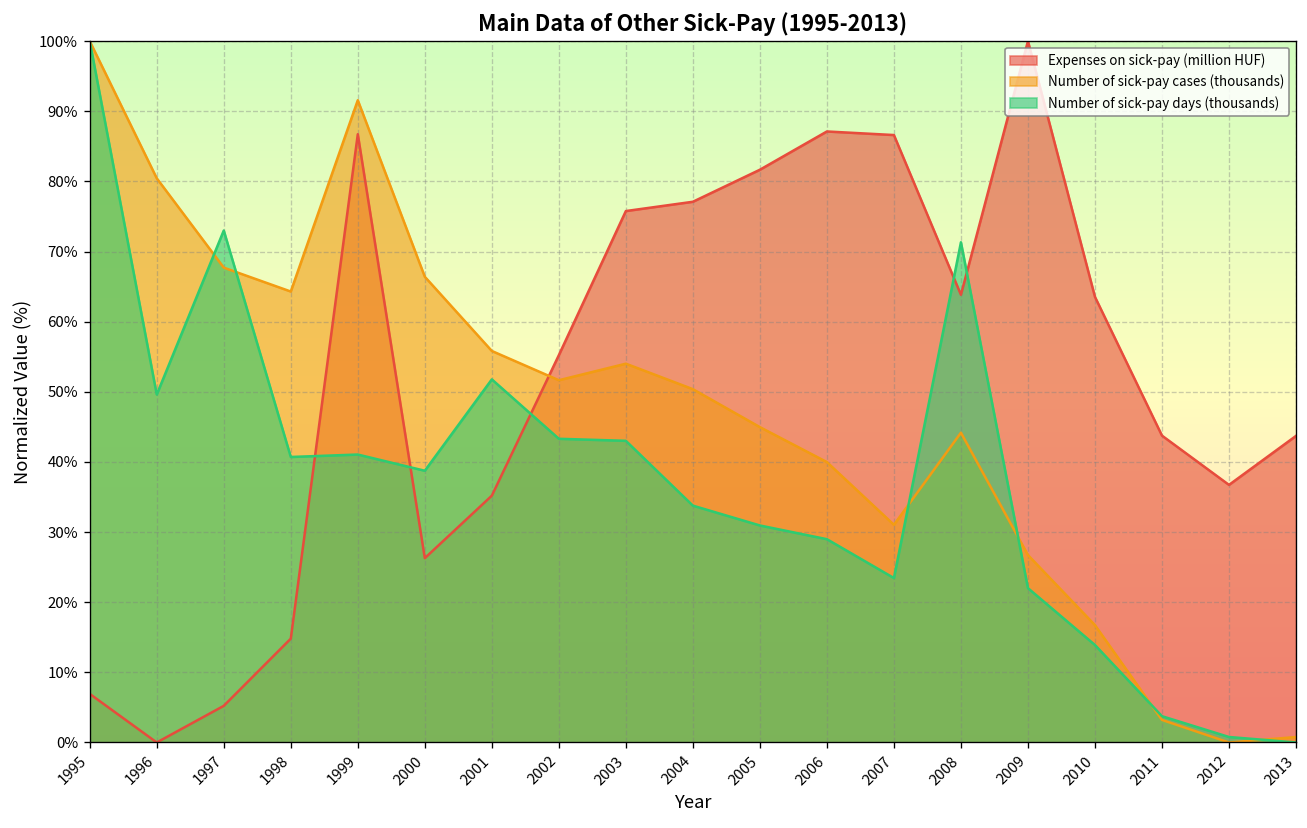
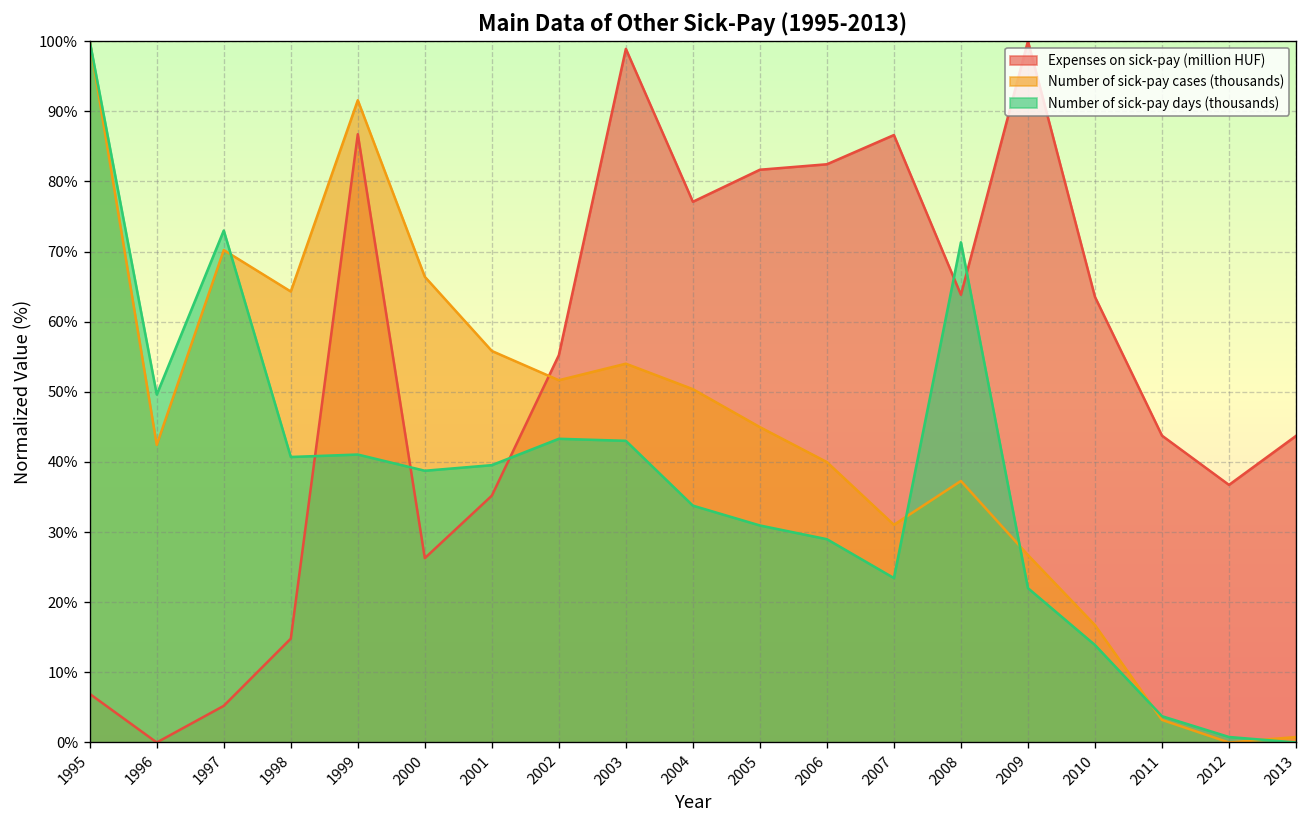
  {
    "Expenses on sick-pay (million HUF)": {
      "1995": "7%",
      "1996": "0%",
      "1997": "5%",
      "1998": "15%",
      "1999": "87%",
      "2000": "26%",
      "2001": "35%",
      "2002": "55%",
-     "2003": "76%",
+     "2003": "99%",
      "2004": "77%",
      "2005": "82%",
-     "2006": "87%",
+     "2006": "82%",
      "2007": "87%",
      "2008": "64%",
      "2009": "100%",
      "2010": "64%",
      "2011": "44%",
      "2012": "37%",
      "2013": "44%"
    },
    "Number of sick-pay cases (thousands)": {
-     "1996": "80%",
-     "1997": "68%",
+     "1996": "42%",
+     "1997": "70%",
      "1998": "64%",
      "1999": "92%",
      "2000": "66%",
      "2001": "56%",
      "2002": "52%",
      "2003": "54%",
      "2004": "50%",
      "2005": "45%",
      "2006": "40%",
      "2007": "31%",
-     "2008": "44%",
+     "2008": "37%",
      "2009": "27%",
      "2010": "17%",
      "2011": "3%",
      "2012": "0%",
      "2013": "1%"
    },
    "Number of sick-pay days (thousands)": {
      "1996": "50%",
      "1997": "73%",
      "1998": "41%",
      "1999": "41%",
      "2000": "39%",
-     "2001": "52%",
+     "2001": "40%",
      "2002": "43%",
      "2003": "43%",
      "2004": "34%",
      "2005": "31%",
      "2006": "29%",
      "2007": "23%",
      "2008": "71%",
      "2009": "22%",
      "2010": "14%",
      "2011": "4%",
      "2012": "1%",
      "2013": "0%"
    }
  }
